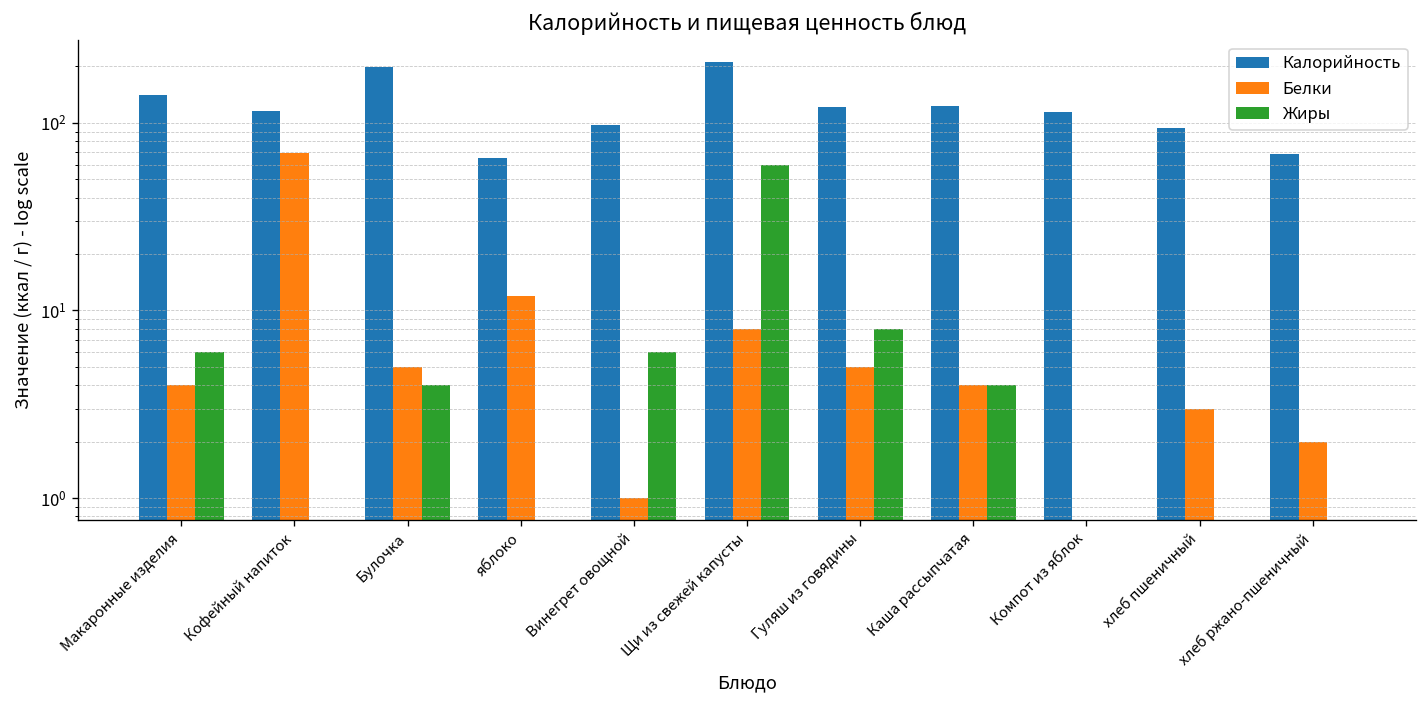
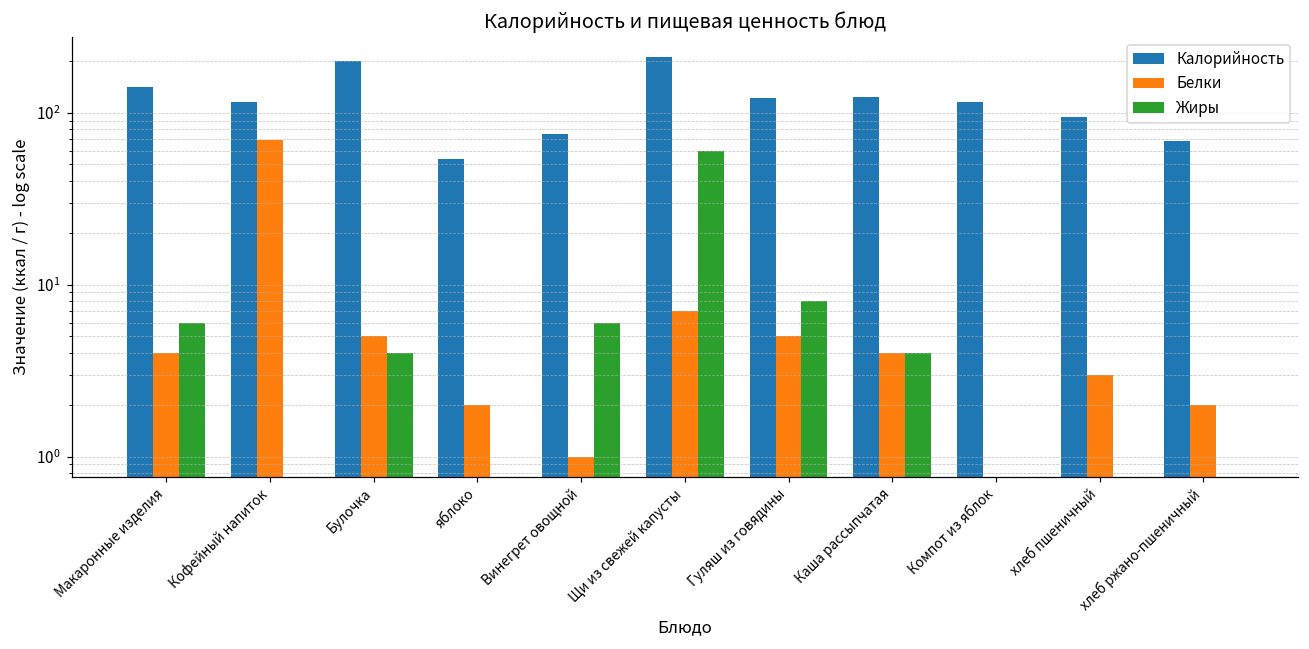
  {
    "Калорийность": {
      "Макаронные изделия": 140,
      "Кофейный напиток": 120,
      "Булочка": 200,
-     "яблоко": 65,
-     "Винегрет овощной": 100,
+     "яблоко": 54,
+     "Винегрет овощной": 80,
      "Щи из свежей капусты": 210,
      "Гуляш из говядины": 120,
      "Каша рассыпчатая": 120,
      "Компот из яблок": 120,
      "хлеб пшеничный": 90,
      "хлеб ржано-пшеничный": 70
    },
    "Белки": {
      "Макаронные изделия": 4,
      "Кофейный напиток": 70,
      "Булочка": 5,
-     "яблоко": 12,
+     "яблоко": 2,
      "Винегрет овощной": 1,
-     "Щи из свежей капусты": 8,
+     "Щи из свежей капусты": 7,
      "Гуляш из говядины": 5,
      "Каша рассыпчатая": 4,
      "хлеб пшеничный": 3,
      "хлеб ржано-пшеничный": 2
    },
    "Жиры": {
      "Макаронные изделия": 6,
      "Булочка": 4,
      "Винегрет овощной": 6,
      "Щи из свежей капусты": 60,
      "Гуляш из говядины": 8,
      "Каша рассыпчатая": 4
    }
  }
